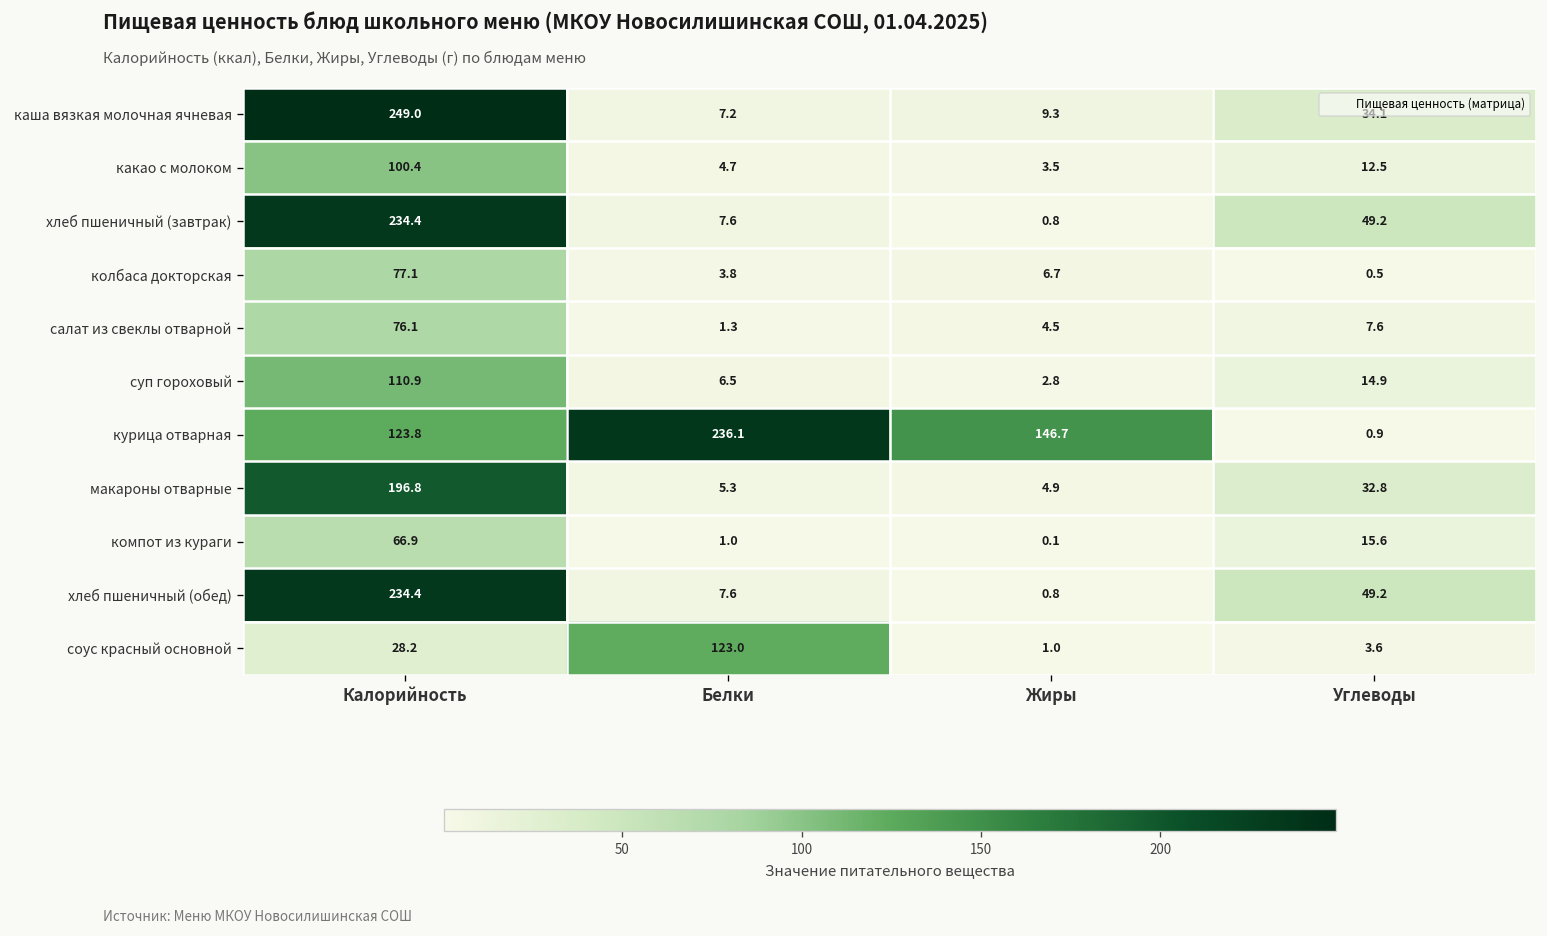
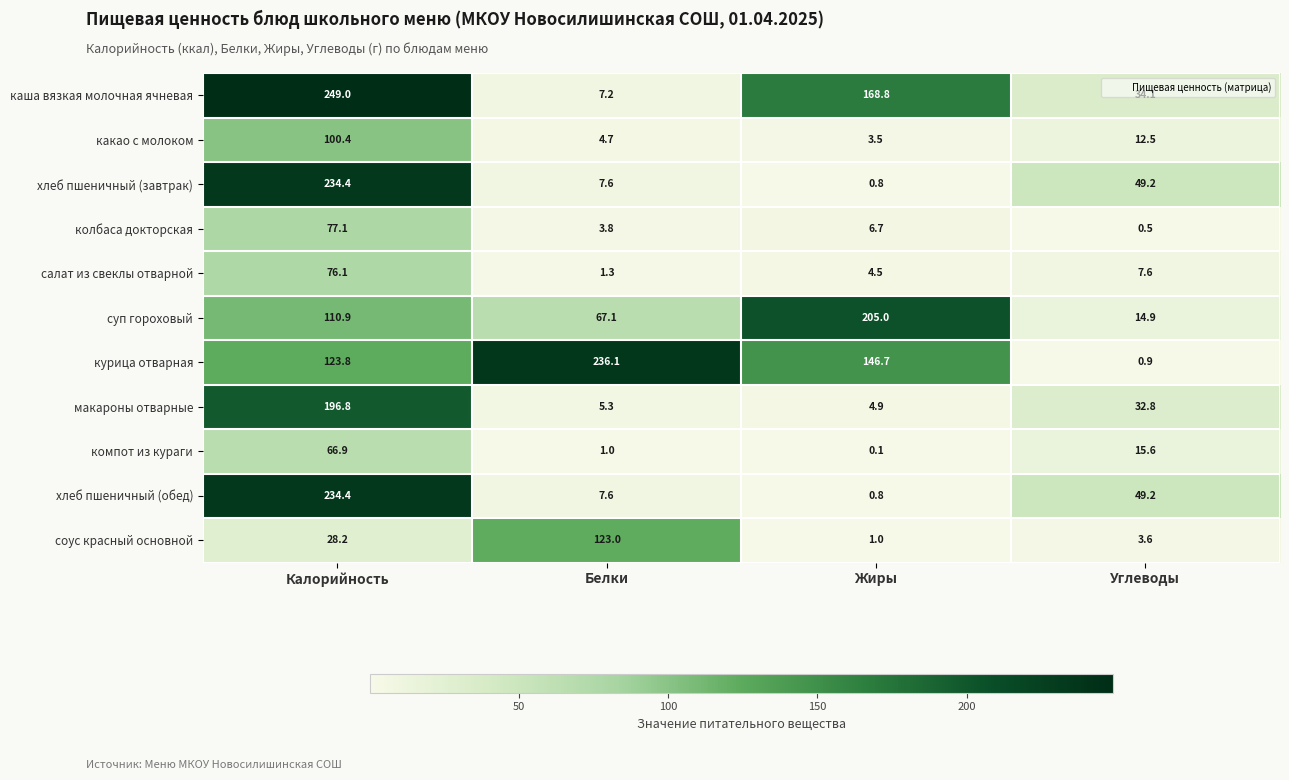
  {
    "каша вязкая молочная ячневая": {
      "Калорийность": 249.0,
      "Белки": 7.2,
-     "Жиры": 9.3
+     "Жиры": 168.8
    },
    "какао с молоком": {
      "Калорийность": 100.4,
      "Белки": 4.7,
      "Жиры": 3.5,
      "Углеводы": 12.5
    },
    "хлеб пшеничный (завтрак)": {
      "Калорийность": 234.4,
      "Белки": 7.6,
      "Жиры": 0.8,
      "Углеводы": 49.2
    },
    "колбаса докторская": {
      "Калорийность": 77.1,
      "Белки": 3.8,
      "Жиры": 6.7,
      "Углеводы": 0.5
    },
    "салат из свеклы отварной": {
      "Калорийность": 76.1,
      "Белки": 1.3,
      "Жиры": 4.5,
      "Углеводы": 7.6
    },
    "суп гороховый": {
      "Калорийность": 110.9,
-     "Белки": 6.5,
-     "Жиры": 2.8,
+     "Белки": 67.1,
+     "Жиры": 205.0,
      "Углеводы": 14.9
    },
    "курица отварная": {
      "Калорийность": 123.8,
      "Белки": 236.1,
      "Жиры": 146.7,
      "Углеводы": 0.9
    },
    "макароны отварные": {
      "Калорийность": 196.8,
      "Белки": 5.3,
      "Жиры": 4.9,
      "Углеводы": 32.8
    },
    "компот из кураги": {
      "Калорийность": 66.9,
      "Белки": 1.0,
      "Жиры": 0.1,
      "Углеводы": 15.6
    },
    "хлеб пшеничный (обед)": {
      "Калорийность": 234.4,
      "Белки": 7.6,
      "Жиры": 0.8,
      "Углеводы": 49.2
    },
    "соус красный основной": {
      "Калорийность": 28.2,
      "Белки": 123.0,
      "Жиры": 1.0,
      "Углеводы": 3.6
    }
  }
